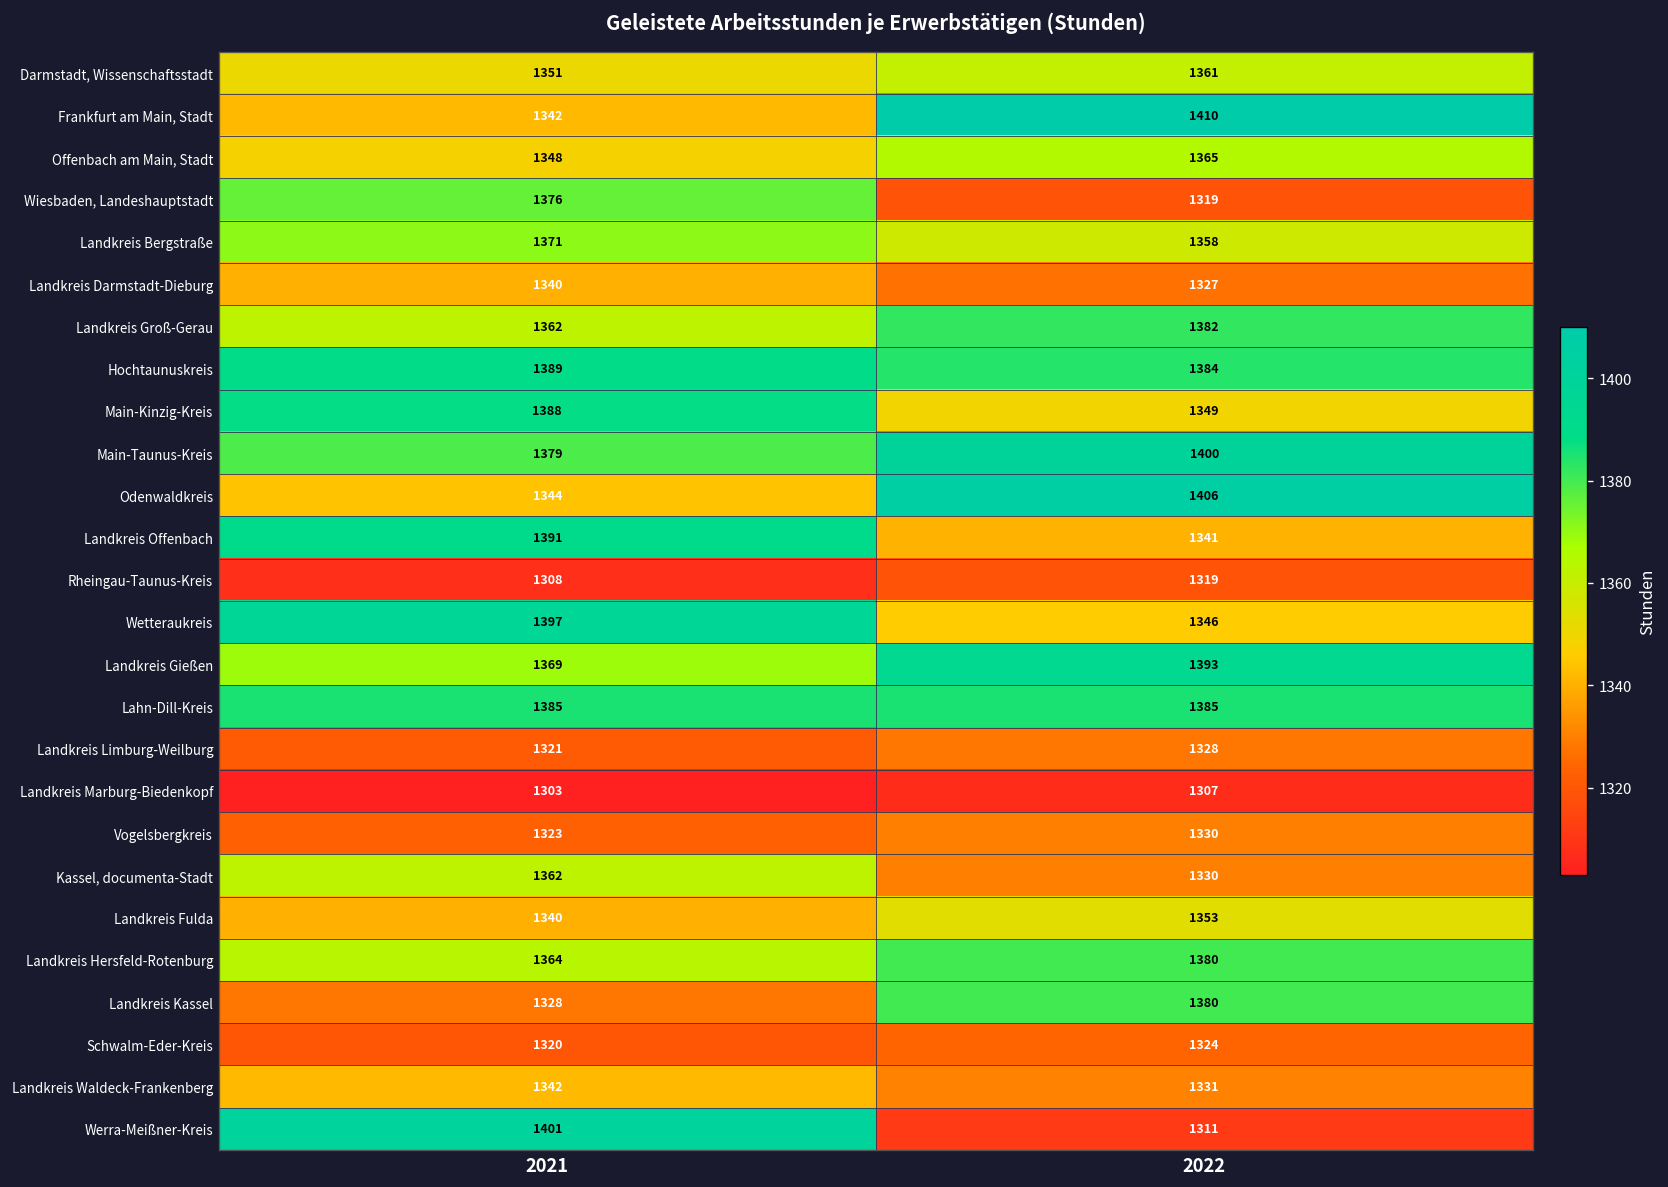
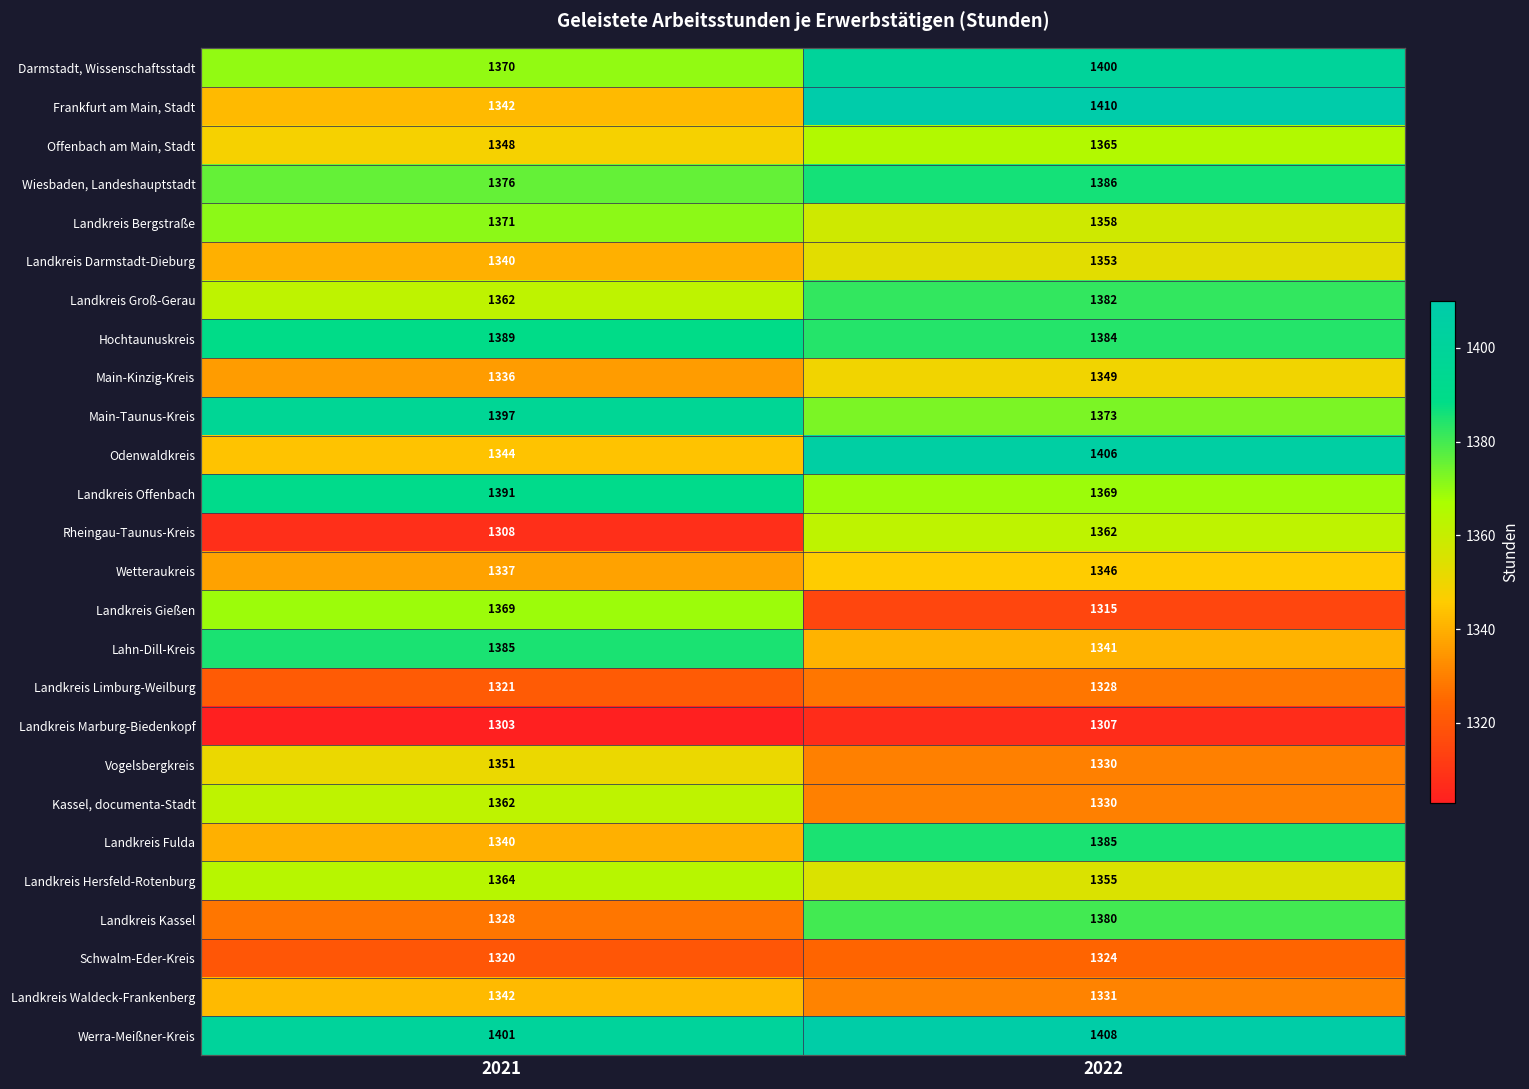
  {
    "Darmstadt, Wissenschaftsstadt": {
-     "2021": 1351,
-     "2022": 1361
+     "2021": 1370,
+     "2022": 1400
    },
    "Frankfurt am Main, Stadt": {
      "2021": 1342,
      "2022": 1410
    },
    "Offenbach am Main, Stadt": {
      "2021": 1348,
      "2022": 1365
    },
    "Wiesbaden, Landeshauptstadt": {
      "2021": 1376,
-     "2022": 1319
+     "2022": 1386
    },
    "Landkreis Bergstraße": {
      "2021": 1371,
      "2022": 1358
    },
    "Landkreis Darmstadt-Dieburg": {
      "2021": 1340,
-     "2022": 1327
+     "2022": 1353
    },
    "Landkreis Groß-Gerau": {
      "2021": 1362,
      "2022": 1382
    },
    "Hochtaunuskreis": {
      "2021": 1389,
      "2022": 1384
    },
    "Main-Kinzig-Kreis": {
-     "2021": 1388,
+     "2021": 1336,
      "2022": 1349
    },
    "Main-Taunus-Kreis": {
-     "2021": 1379,
-     "2022": 1400
+     "2021": 1397,
+     "2022": 1373
    },
    "Odenwaldkreis": {
      "2021": 1344,
      "2022": 1406
    },
    "Landkreis Offenbach": {
      "2021": 1391,
-     "2022": 1341
+     "2022": 1369
    },
    "Rheingau-Taunus-Kreis": {
      "2021": 1308,
-     "2022": 1319
+     "2022": 1362
    },
    "Wetteraukreis": {
-     "2021": 1397,
+     "2021": 1337,
      "2022": 1346
    },
    "Landkreis Gießen": {
      "2021": 1369,
-     "2022": 1393
+     "2022": 1315
    },
    "Lahn-Dill-Kreis": {
      "2021": 1385,
-     "2022": 1385
+     "2022": 1341
    },
    "Landkreis Limburg-Weilburg": {
      "2021": 1321,
      "2022": 1328
    },
    "Landkreis Marburg-Biedenkopf": {
      "2021": 1303,
      "2022": 1307
    },
    "Vogelsbergkreis": {
-     "2021": 1323,
+     "2021": 1351,
      "2022": 1330
    },
    "Kassel, documenta-Stadt": {
      "2021": 1362,
      "2022": 1330
    },
    "Landkreis Fulda": {
      "2021": 1340,
-     "2022": 1353
+     "2022": 1385
    },
    "Landkreis Hersfeld-Rotenburg": {
      "2021": 1364,
-     "2022": 1380
+     "2022": 1355
    },
    "Landkreis Kassel": {
      "2021": 1328,
      "2022": 1380
    },
    "Schwalm-Eder-Kreis": {
      "2021": 1320,
      "2022": 1324
    },
    "Landkreis Waldeck-Frankenberg": {
      "2021": 1342,
      "2022": 1331
    },
    "Werra-Meißner-Kreis": {
      "2021": 1401,
-     "2022": 1311
+     "2022": 1408
    }
  }
